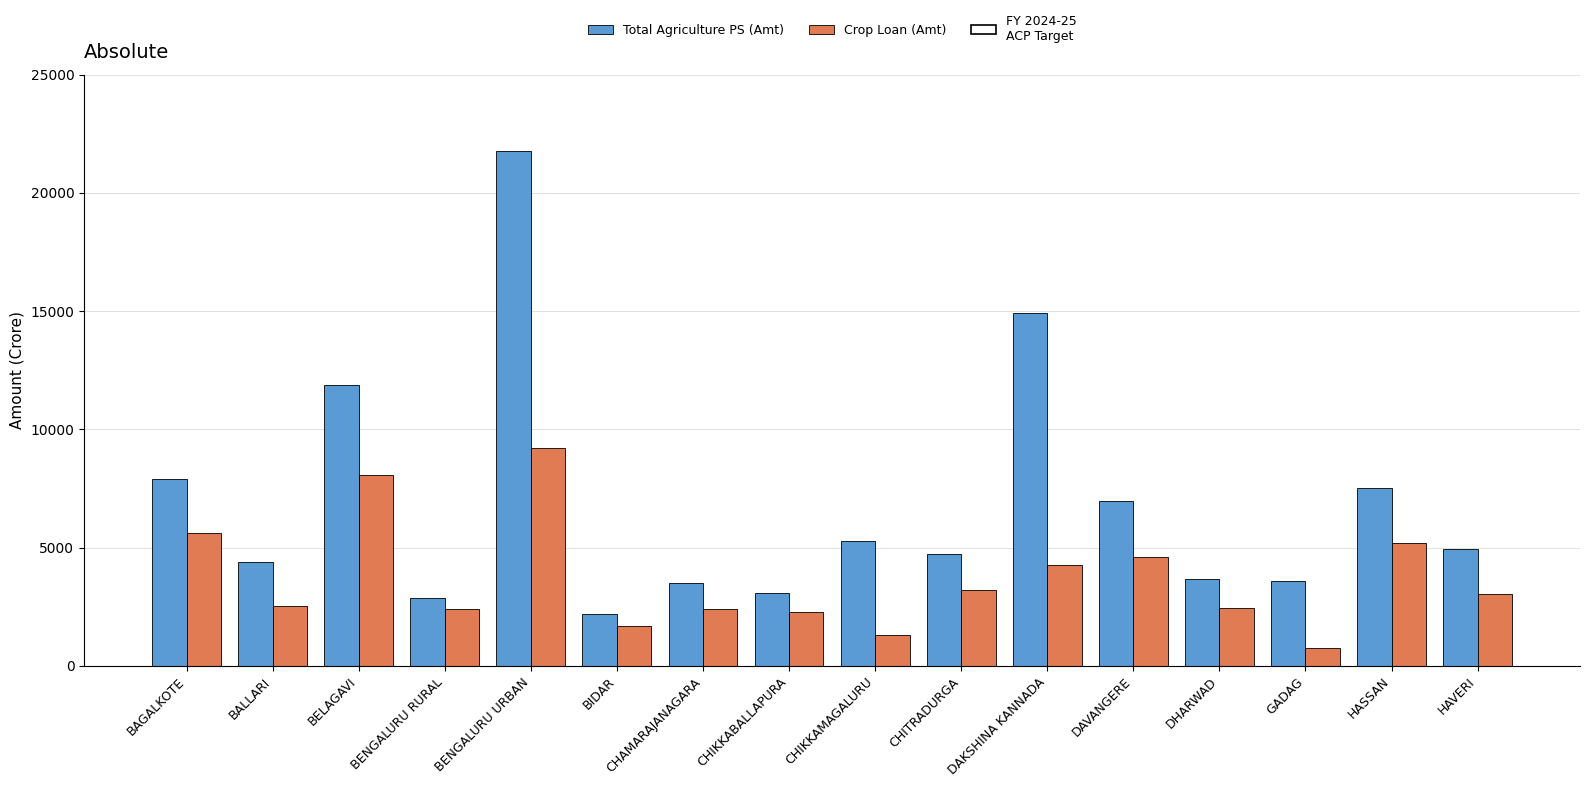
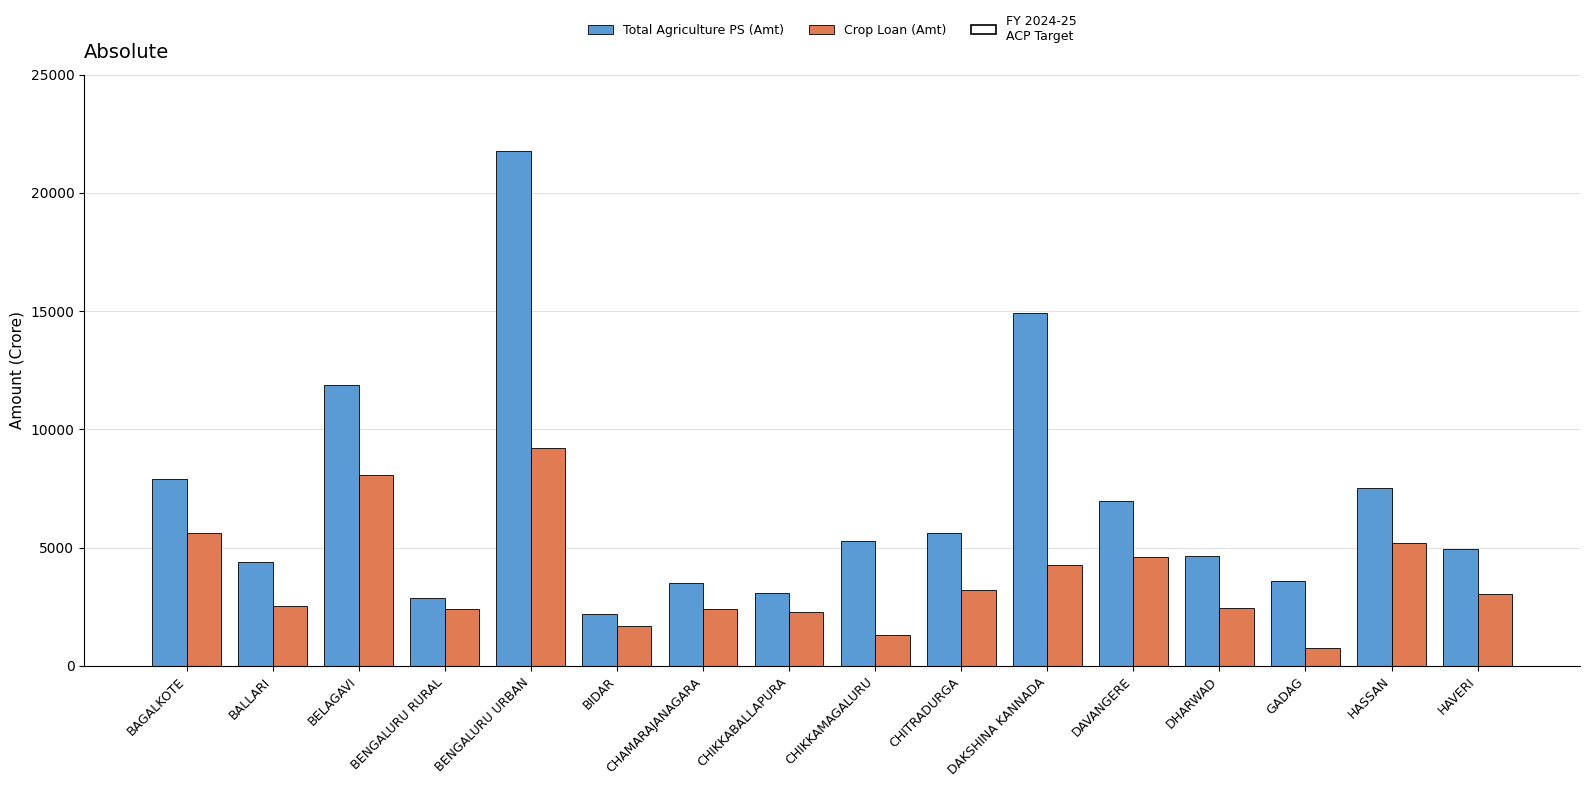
  {
    "Total Agriculture PS (Amt)": {
      "BAGALKOTE": 7900,
      "BALLARI": 4400,
      "BELAGAVI": 11900,
      "BENGALURU RURAL": 2900,
      "BENGALURU URBAN": 21800,
      "BIDAR": 2200,
      "CHAMARAJANAGARA": 3500,
      "CHIKKABALLAPURA": 3100,
      "CHIKKAMAGALURU": 5300,
-     "CHITRADURGA": 4700,
+     "CHITRADURGA": 5600,
      "DAKSHINA KANNADA": 14900,
      "DAVANGERE": 7000,
-     "DHARWAD": 3700,
+     "DHARWAD": 4700,
      "GADAG": 3600,
      "HASSAN": 7500,
      "HAVERI": 5000
    },
    "Crop Loan (Amt)": {
      "BAGALKOTE": 5600,
      "BALLARI": 2500,
      "BELAGAVI": 8100,
      "BENGALURU RURAL": 2400,
      "BENGALURU URBAN": 9200,
      "BIDAR": 1700,
      "CHAMARAJANAGARA": 2400,
      "CHIKKABALLAPURA": 2300,
      "CHIKKAMAGALURU": 1300,
      "CHITRADURGA": 3200,
      "DAKSHINA KANNADA": 4300,
      "DAVANGERE": 4600,
      "DHARWAD": 2400,
      "GADAG": 800,
      "HASSAN": 5200,
      "HAVERI": 3000
    }
  }
